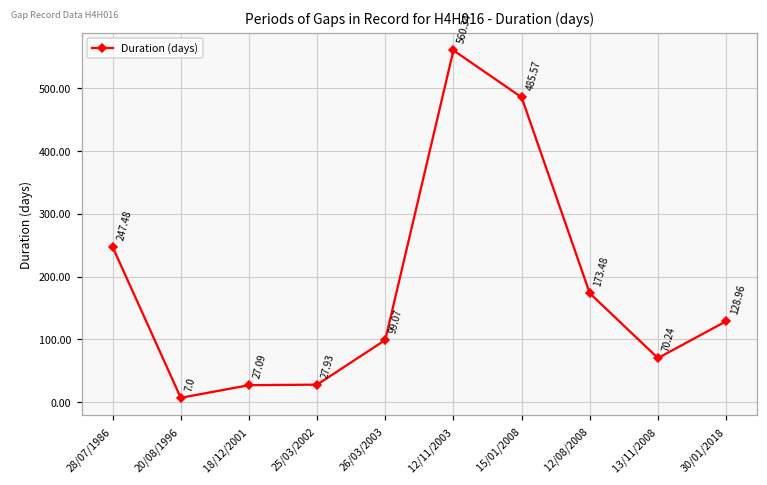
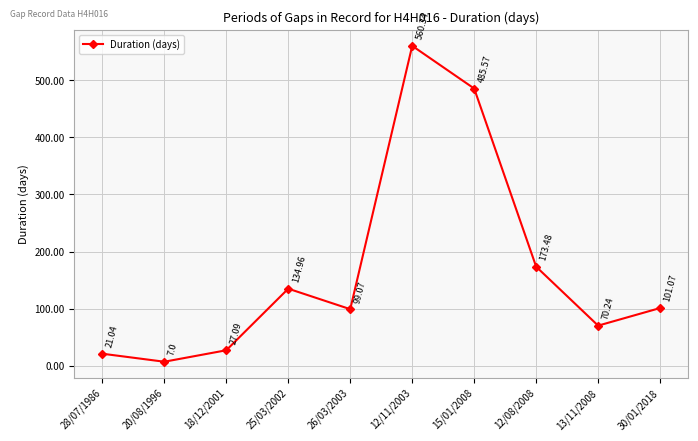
  {
-   "28/07/1986": 247.48,
+   "28/07/1986": 21.04,
    "20/08/1996": 7.0,
    "18/12/2001": 27.09,
-   "25/03/2002": 27.93,
+   "25/03/2002": 134.96,
    "26/03/2003": 99.07,
    "12/11/2003": 560.34,
    "15/01/2008": 485.57,
    "12/08/2008": 173.48,
    "13/11/2008": 70.24,
-   "30/01/2018": 128.96
+   "30/01/2018": 101.07
  }
